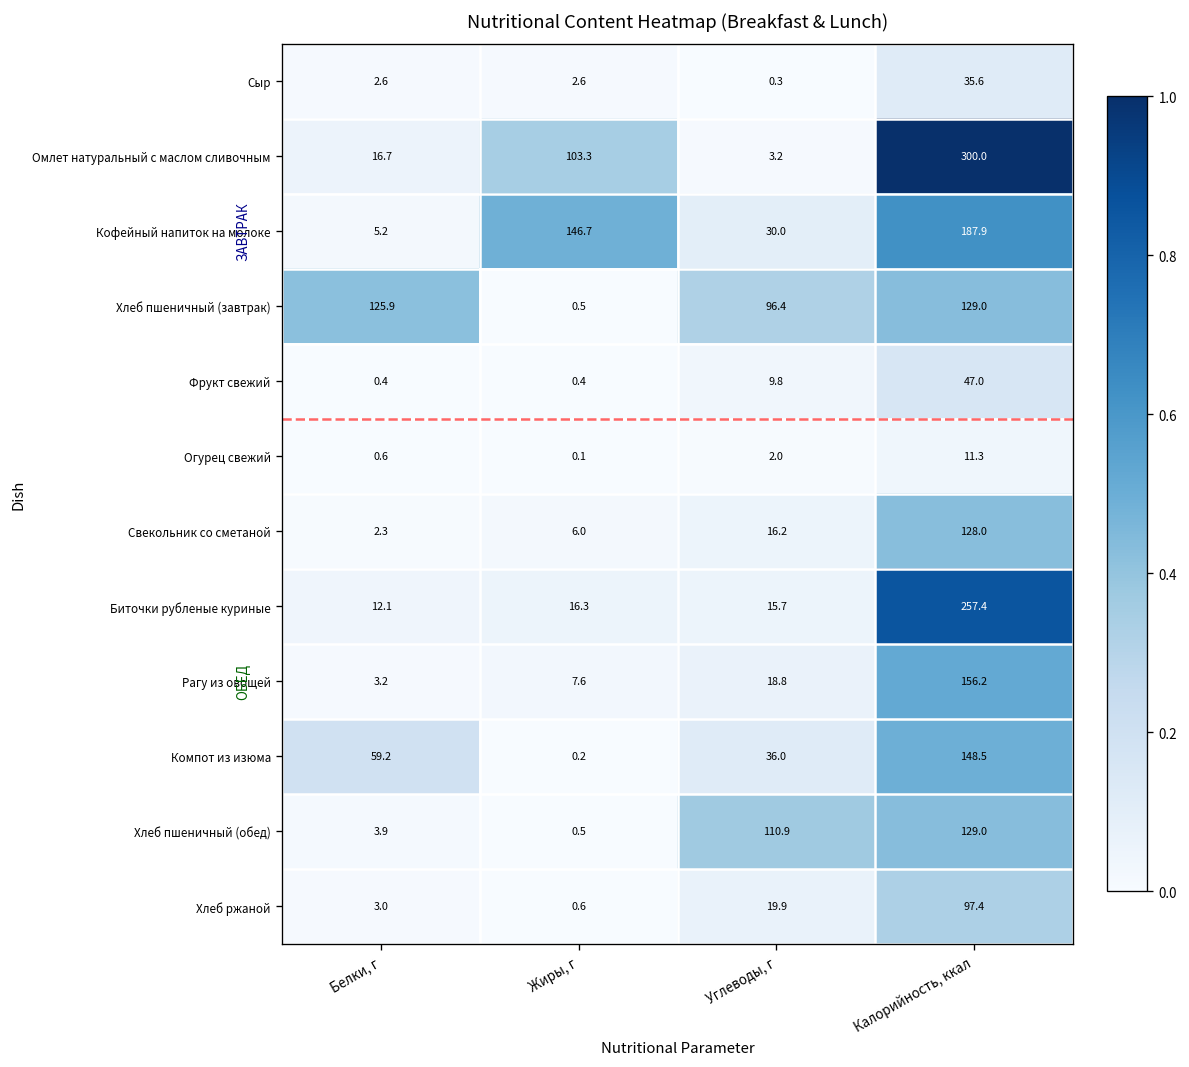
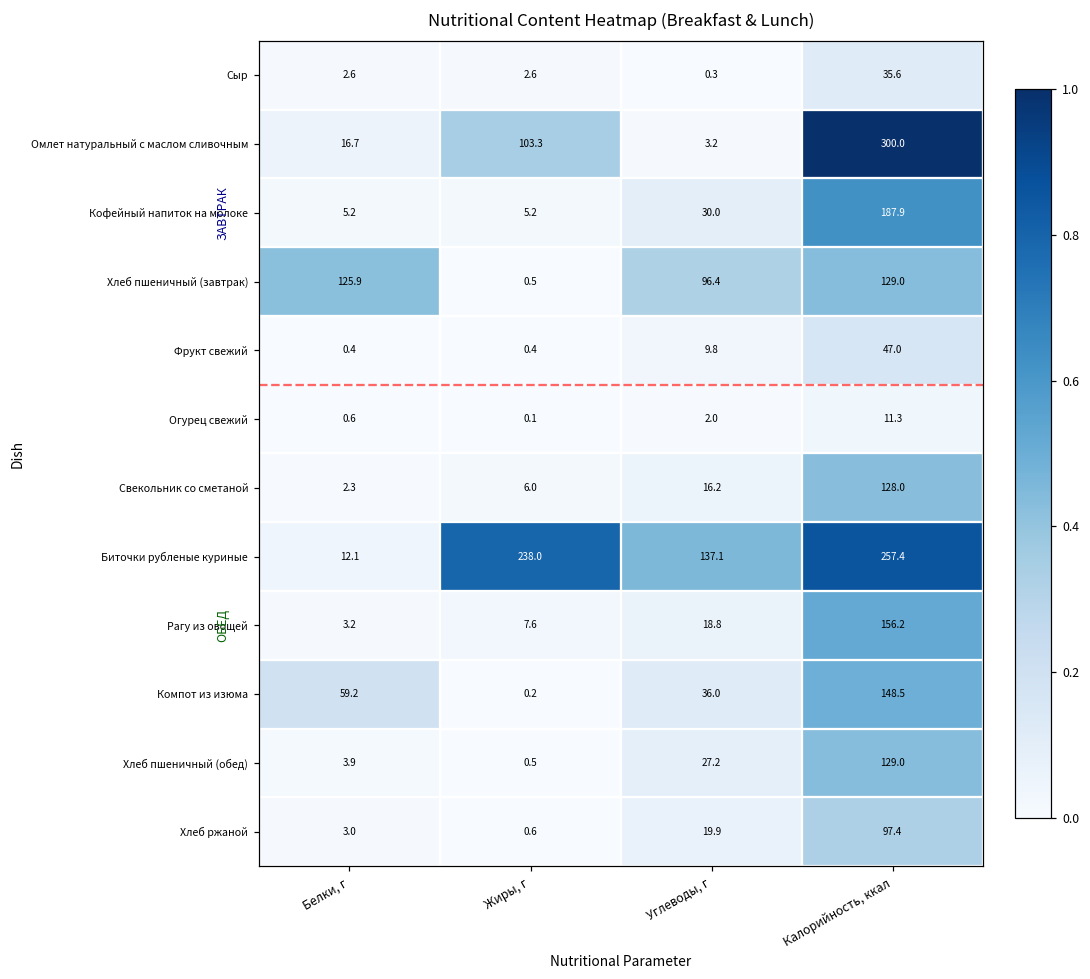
  {
    "Сыр": {
      "Белки, г": 2.6,
      "Жиры, г": 2.6,
      "Углеводы, г": 0.3,
      "Калорийность, ккал": 35.6
    },
    "Омлет натуральный с маслом сливочным": {
      "Белки, г": 16.7,
      "Жиры, г": 103.3,
      "Углеводы, г": 3.2,
      "Калорийность, ккал": 300.0
    },
    "Кофейный напиток на молоке": {
      "Белки, г": 5.2,
-     "Жиры, г": 146.7,
+     "Жиры, г": 5.2,
      "Углеводы, г": 30.0,
      "Калорийность, ккал": 187.9
    },
    "Хлеб пшеничный (завтрак)": {
      "Белки, г": 125.9,
      "Жиры, г": 0.5,
      "Углеводы, г": 96.4,
      "Калорийность, ккал": 129.0
    },
    "Фрукт свежий": {
      "Белки, г": 0.4,
      "Жиры, г": 0.4,
      "Углеводы, г": 9.8,
      "Калорийность, ккал": 47.0
    },
    "Огурец свежий": {
      "Белки, г": 0.6,
      "Жиры, г": 0.1,
      "Углеводы, г": 2.0,
      "Калорийность, ккал": 11.3
    },
    "Свекольник со сметаной": {
      "Белки, г": 2.3,
      "Жиры, г": 6.0,
      "Углеводы, г": 16.2,
      "Калорийность, ккал": 128.0
    },
    "Биточки рубленые куриные": {
      "Белки, г": 12.1,
-     "Жиры, г": 16.3,
-     "Углеводы, г": 15.7,
+     "Жиры, г": 238.0,
+     "Углеводы, г": 137.1,
      "Калорийность, ккал": 257.4
    },
    "Рагу из овощей": {
      "Белки, г": 3.2,
      "Жиры, г": 7.6,
      "Углеводы, г": 18.8,
      "Калорийность, ккал": 156.2
    },
    "Компот из изюма": {
      "Белки, г": 59.2,
      "Жиры, г": 0.2,
      "Углеводы, г": 36.0,
      "Калорийность, ккал": 148.5
    },
    "Хлеб пшеничный (обед)": {
      "Белки, г": 3.9,
      "Жиры, г": 0.5,
-     "Углеводы, г": 110.9,
+     "Углеводы, г": 27.2,
      "Калорийность, ккал": 129.0
    },
    "Хлеб ржаной": {
      "Белки, г": 3.0,
      "Жиры, г": 0.6,
      "Углеводы, г": 19.9,
      "Калорийность, ккал": 97.4
    }
  }
